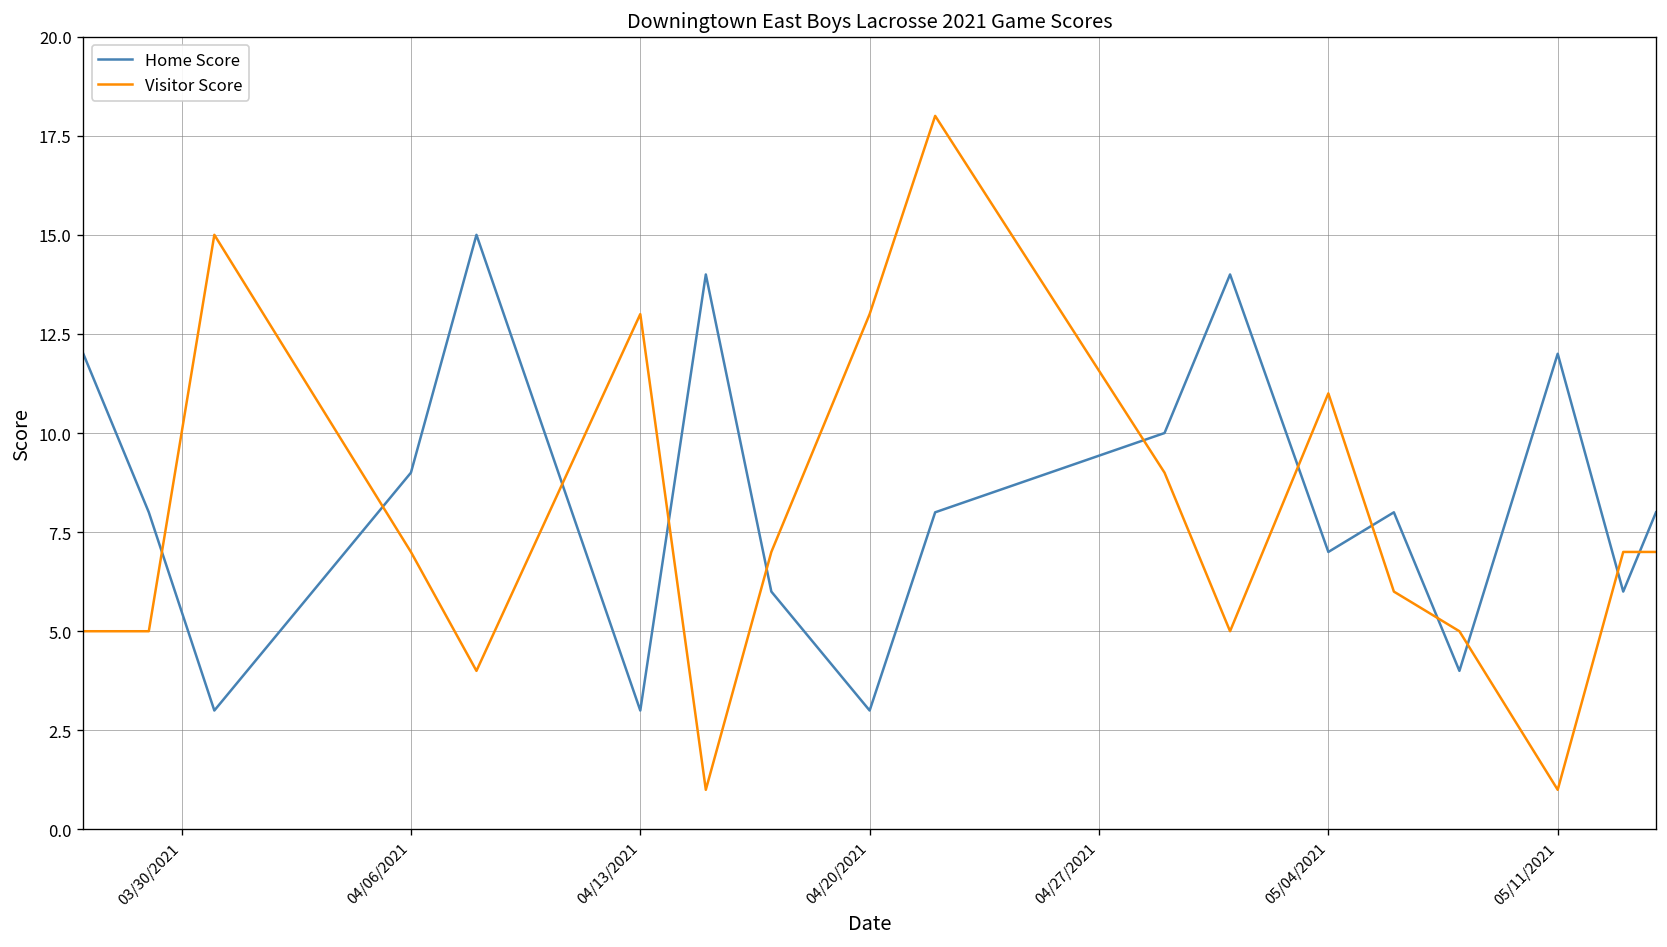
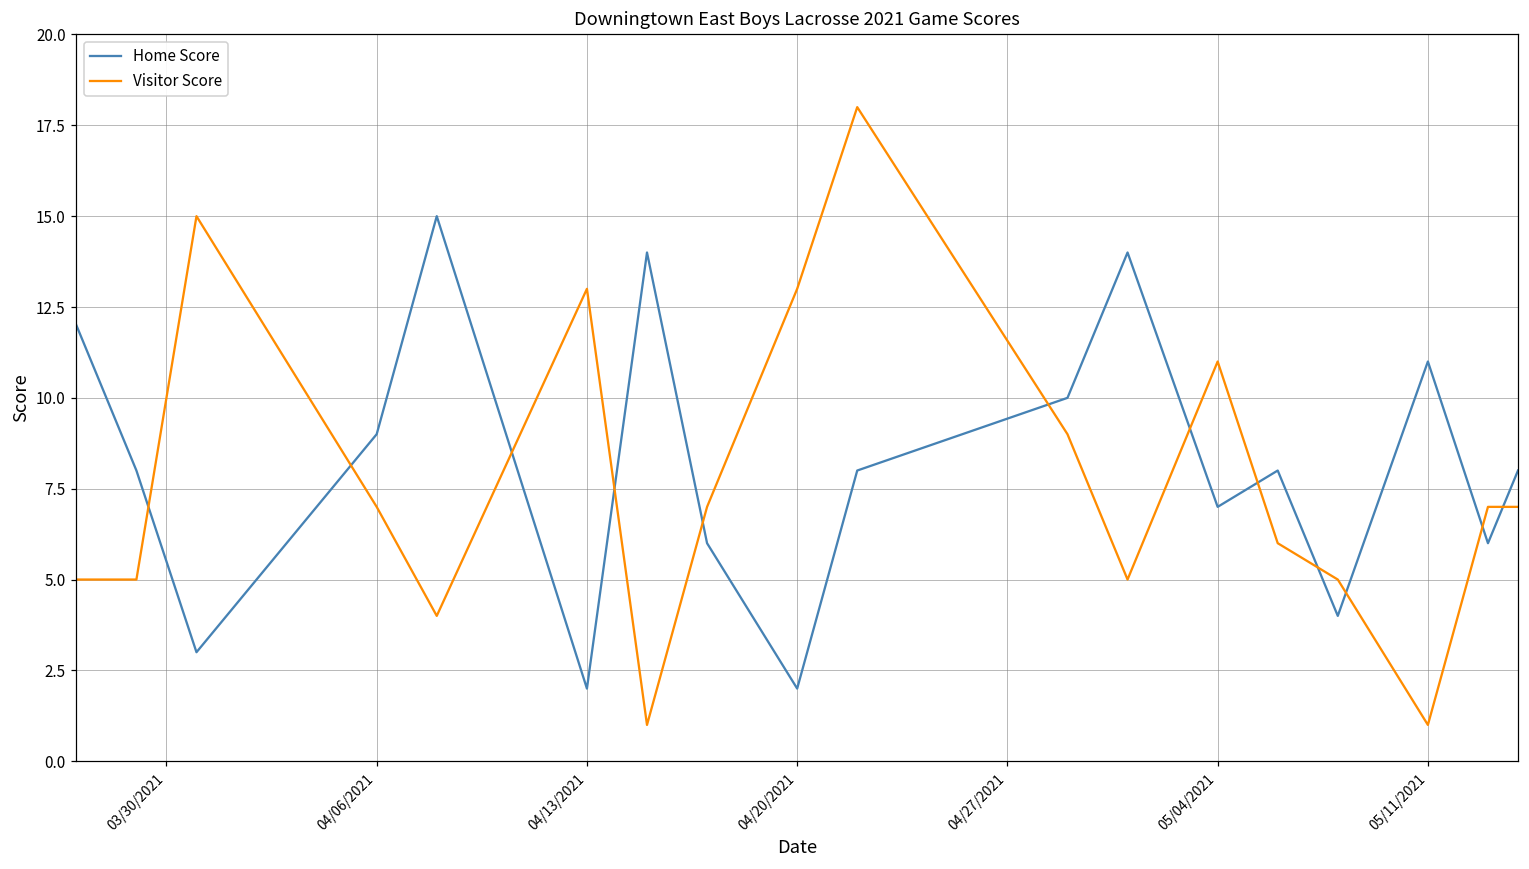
  {
    "Home Score": {
      "04/06/2021": 9,
-     "04/13/2021": 3,
-     "04/20/2021": 3,
+     "04/13/2021": 2,
+     "04/20/2021": 2,
      "05/04/2021": 7,
-     "05/11/2021": 12
+     "05/11/2021": 11
    },
    "Visitor Score": {
      "04/06/2021": 7,
      "04/13/2021": 13,
      "04/20/2021": 13,
      "05/04/2021": 11,
      "05/11/2021": 1
    }
  }
